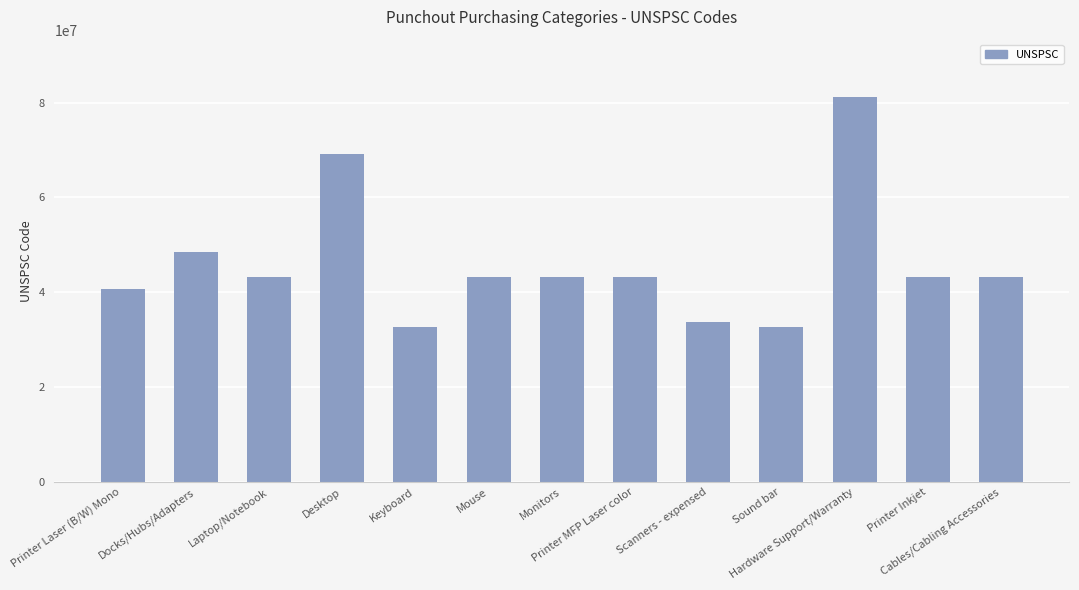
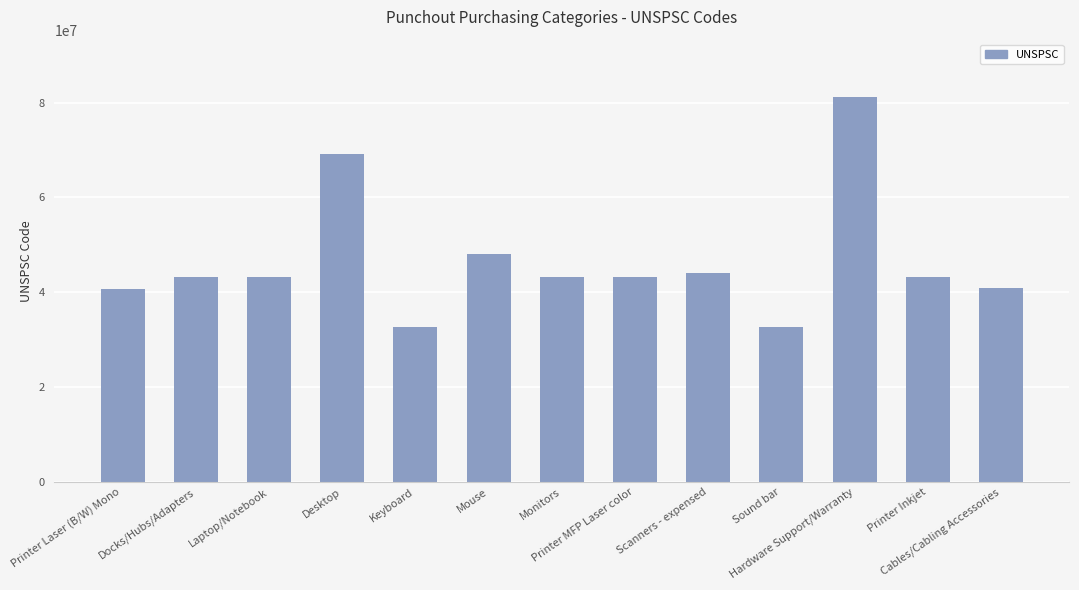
  {
    "Printer Laser (B/W) Mono": 41000000,
-   "Docks/Hubs/Adapters": 48000000,
+   "Docks/Hubs/Adapters": 43000000,
    "Laptop/Notebook": 43000000,
    "Desktop": 69000000,
    "Keyboard": 33000000,
-   "Mouse": 43000000,
+   "Mouse": 48000000,
    "Monitors": 43000000,
    "Printer MFP Laser color": 43000000,
-   "Scanners - expensed": 34000000,
+   "Scanners - expensed": 44000000,
    "Sound bar": 33000000,
    "Hardware Support/Warranty": 81000000,
    "Printer Inkjet": 43000000,
-   "Cables/Cabling Accessories": 43000000
+   "Cables/Cabling Accessories": 41000000
  }
